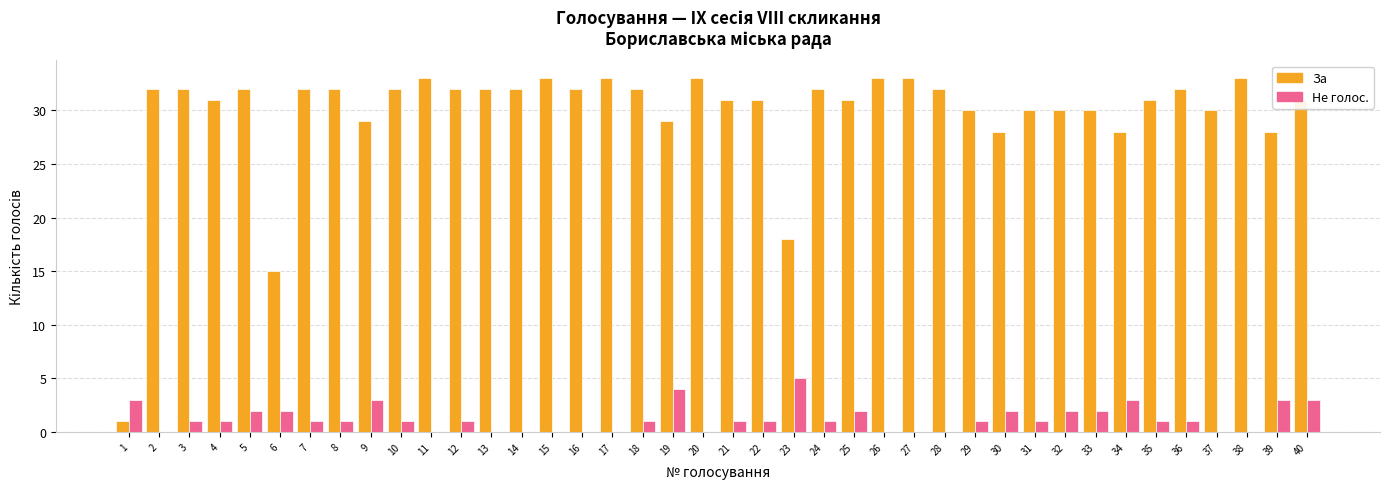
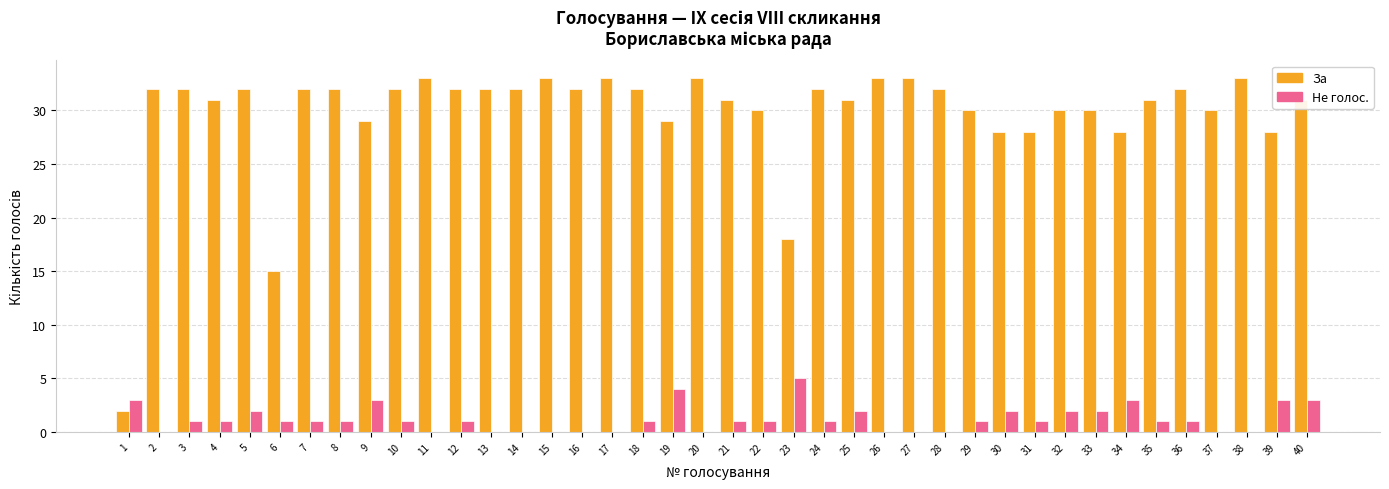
  {
    "За": {
-     "1": 1,
+     "1": 2,
      "2": 32,
      "3": 32,
      "4": 31,
      "5": 32,
      "6": 15,
      "7": 32,
      "8": 32,
      "9": 29,
      "10": 32,
      "11": 33,
      "12": 32,
      "13": 32,
      "14": 32,
      "15": 33,
      "16": 32,
      "17": 33,
      "18": 32,
      "19": 29,
      "20": 33,
      "21": 31,
-     "22": 31,
+     "22": 30,
      "23": 18,
      "24": 32,
      "25": 31,
      "26": 33,
      "27": 33,
      "28": 32,
      "29": 30,
      "30": 28,
-     "31": 30,
+     "31": 28,
      "32": 30,
      "33": 30,
      "34": 28,
      "35": 31,
      "36": 32,
      "37": 30,
      "38": 33,
      "39": 28
    },
    "Не голос.": {
      "1": 3,
      "2": 0,
      "3": 1,
      "4": 1,
      "5": 2,
-     "6": 2,
+     "6": 1,
      "7": 1,
      "8": 1,
      "9": 3,
      "10": 1,
      "11": 0,
      "12": 1,
      "13": 0,
      "14": 0,
      "15": 0,
      "16": 0,
      "17": 0,
      "18": 1,
      "19": 4,
      "20": 0,
      "21": 1,
      "22": 1,
      "23": 5,
      "24": 1,
      "25": 2,
      "26": 0,
      "27": 0,
      "28": 0,
      "29": 1,
      "30": 2,
      "31": 1,
      "32": 2,
      "33": 2,
      "34": 3,
      "35": 1,
      "36": 1,
      "37": 0,
      "38": 0,
      "39": 3,
      "40": 3
    }
  }
